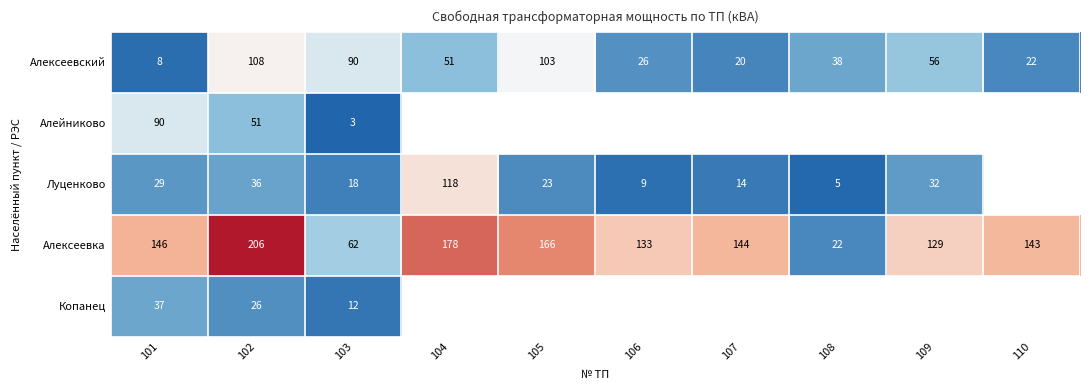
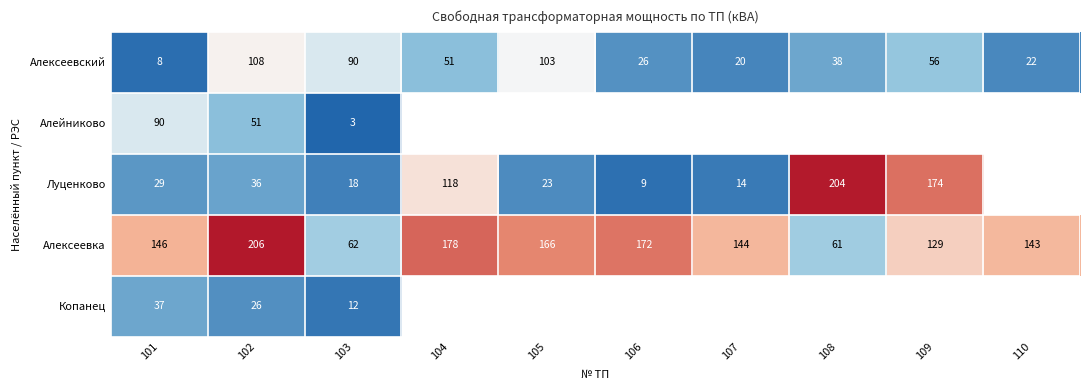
  {
    "Алексеевский": {
      "101": 8,
      "102": 108,
      "103": 90,
      "104": 51,
      "105": 103,
      "106": 26,
      "107": 20,
      "108": 38,
      "109": 56,
      "110": 22
    },
    "Алейниково": {
      "101": 90,
      "102": 51,
      "103": 3
    },
    "Луценково": {
      "101": 29,
      "102": 36,
      "103": 18,
      "104": 118,
      "105": 23,
      "106": 9,
      "107": 14,
-     "108": 5,
-     "109": 32
+     "108": 204,
+     "109": 174
    },
    "Алексеевка": {
      "101": 146,
      "102": 206,
      "103": 62,
      "104": 178,
      "105": 166,
-     "106": 133,
+     "106": 172,
      "107": 144,
-     "108": 22,
+     "108": 61,
      "109": 129,
      "110": 143
    },
    "Копанец": {
      "101": 37,
      "102": 26,
      "103": 12
    }
  }
